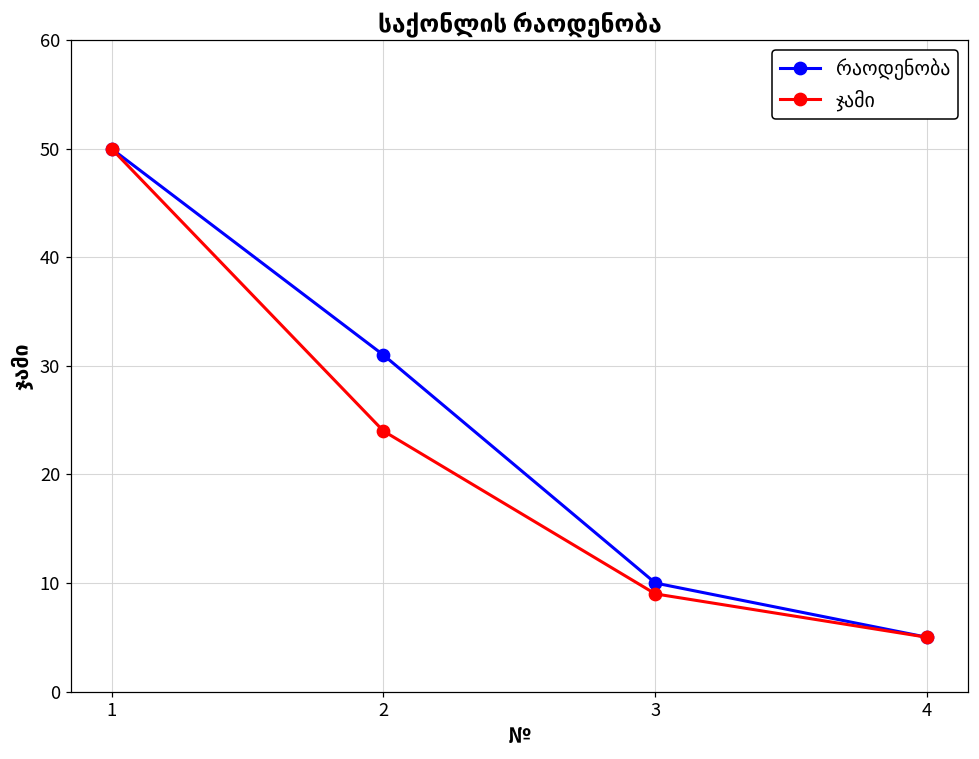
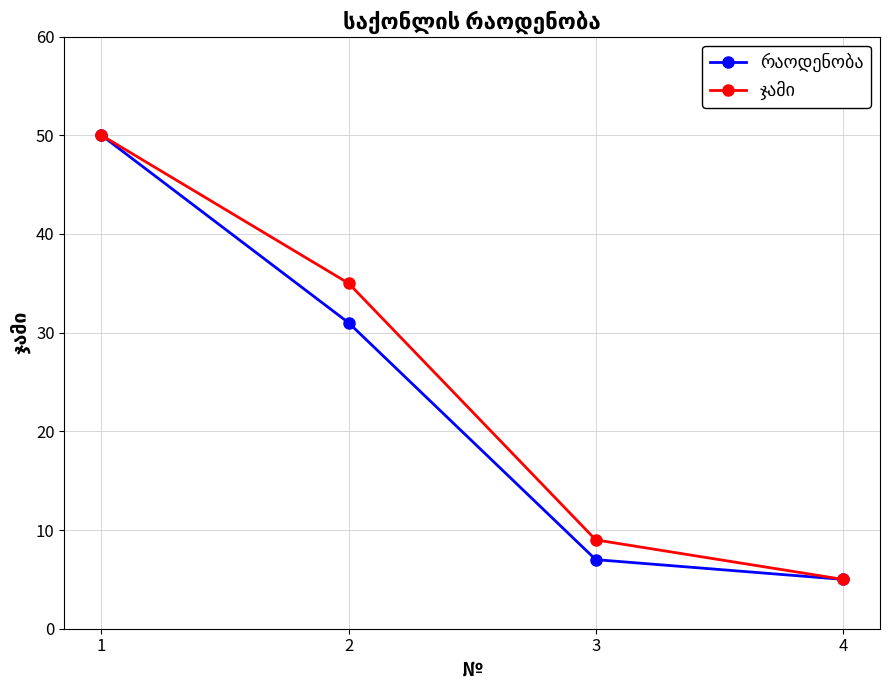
  {
    "რაოდენობა": {
      "2": 31,
-     "3": 10
+     "3": 7
    },
    "ჯამი": {
-     "2": 24,
+     "2": 35,
      "3": 9
    }
  }
